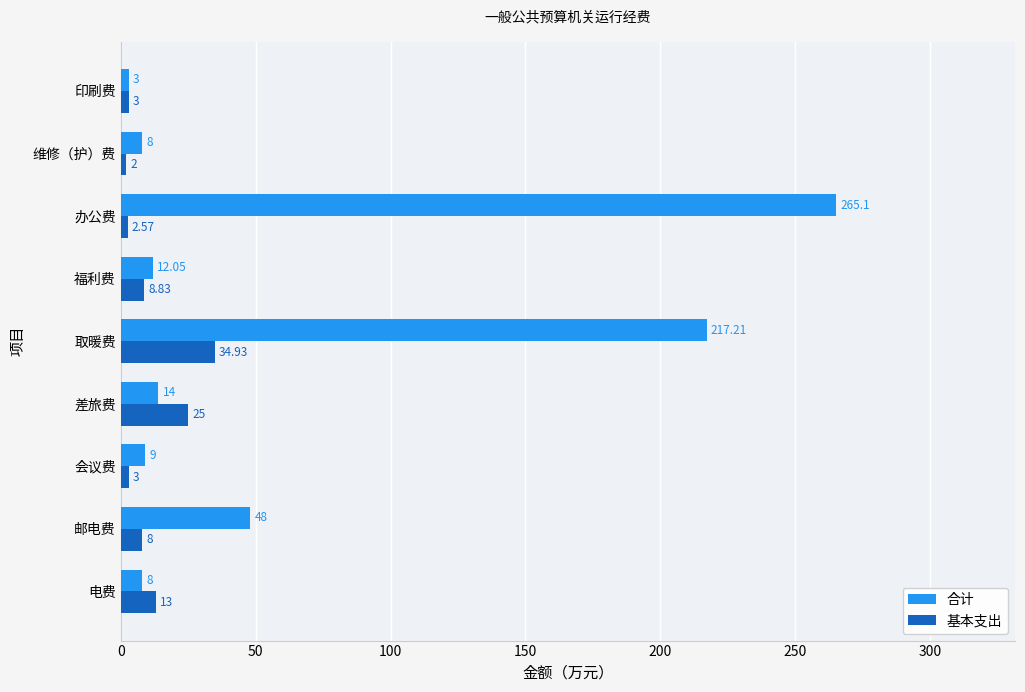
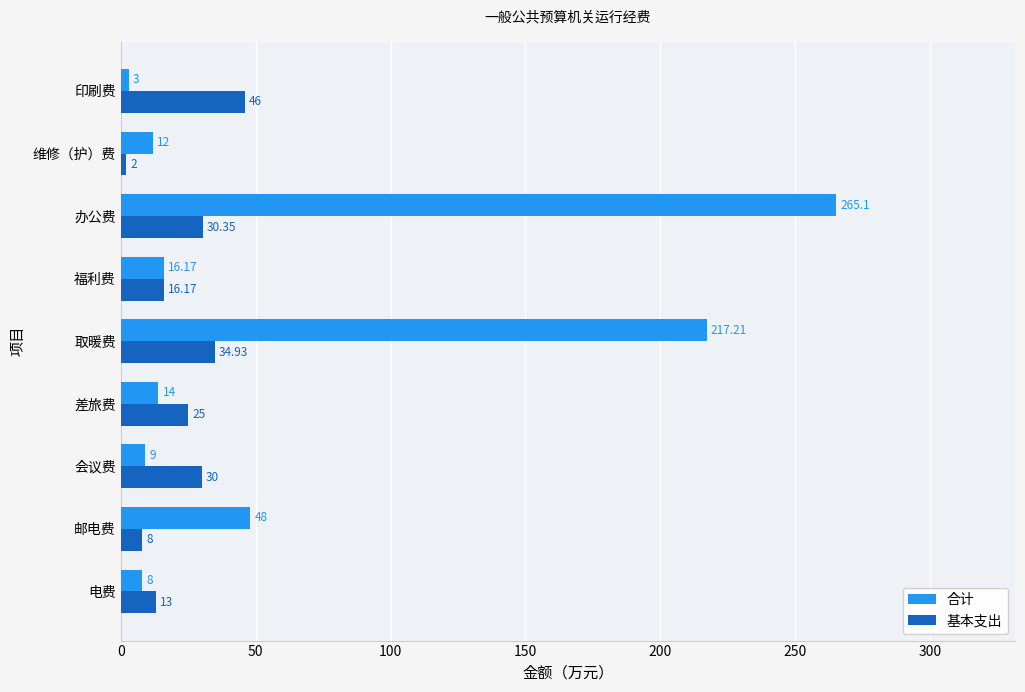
  {
    "合计": {
      "印刷费": 3,
-     "维修（护）费": 8,
+     "维修（护）费": 12,
      "办公费": 265.1,
-     "福利费": 12.05,
+     "福利费": 16.17,
      "取暖费": 217.21,
      "差旅费": 14,
      "会议费": 9,
      "邮电费": 48,
      "电费": 8
    },
    "基本支出": {
-     "印刷费": 3,
+     "印刷费": 46,
      "维修（护）费": 2,
-     "办公费": 2.57,
-     "福利费": 8.83,
+     "办公费": 30.35,
+     "福利费": 16.17,
      "取暖费": 34.93,
      "差旅费": 25,
-     "会议费": 3,
+     "会议费": 30,
      "邮电费": 8,
      "电费": 13
    }
  }
